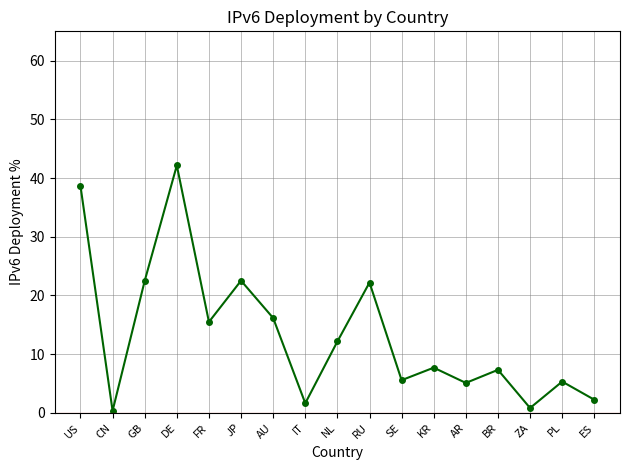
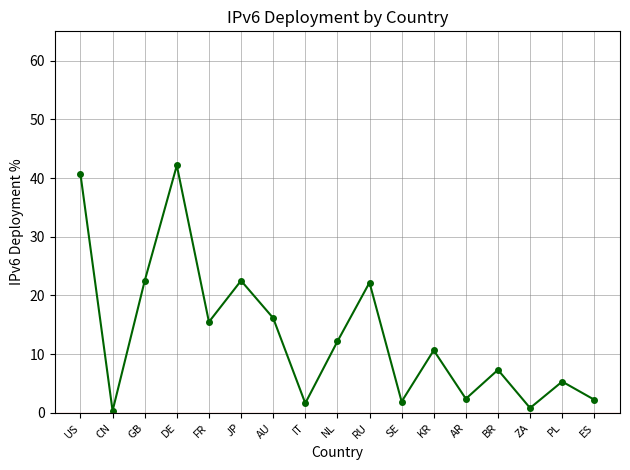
  {
-   "US": 39,
+   "US": 41,
    "CN": 0,
    "GB": 22,
    "DE": 42,
    "FR": 15,
    "JP": 23,
    "AU": 16,
    "IT": 2,
    "NL": 12,
    "RU": 22,
-   "SE": 6,
-   "KR": 8,
-   "AR": 5,
+   "SE": 2,
+   "KR": 11,
+   "AR": 2,
    "BR": 7,
    "ZA": 1,
    "PL": 5,
    "ES": 2
  }
